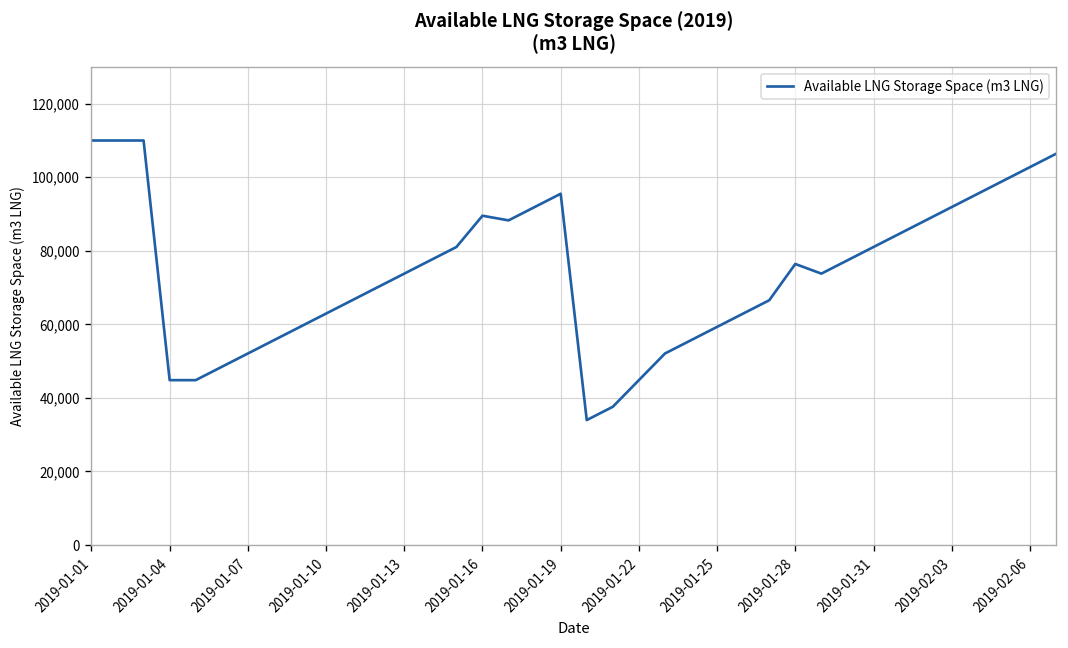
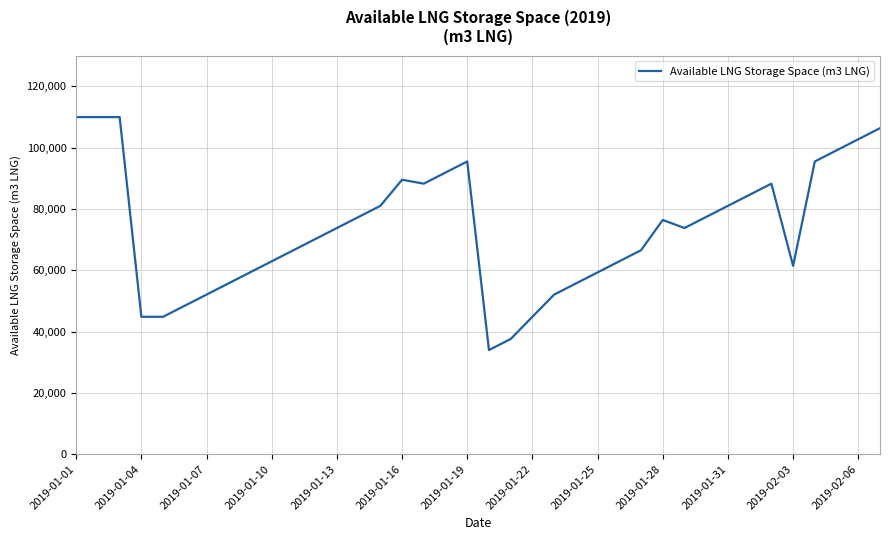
  {
    "2019-01-01": "110,000",
    "2019-01-04": "45,000",
    "2019-01-07": "52,000",
    "2019-01-10": "63,000",
    "2019-01-13": "74,000",
    "2019-01-16": "90,000",
    "2019-01-19": "96,000",
    "2019-01-22": "45,000",
    "2019-01-25": "59,000",
    "2019-01-28": "76,000",
    "2019-01-31": "81,000",
-   "2019-02-03": "92,000",
+   "2019-02-03": "61,000",
    "2019-02-06": "103,000"
  }
